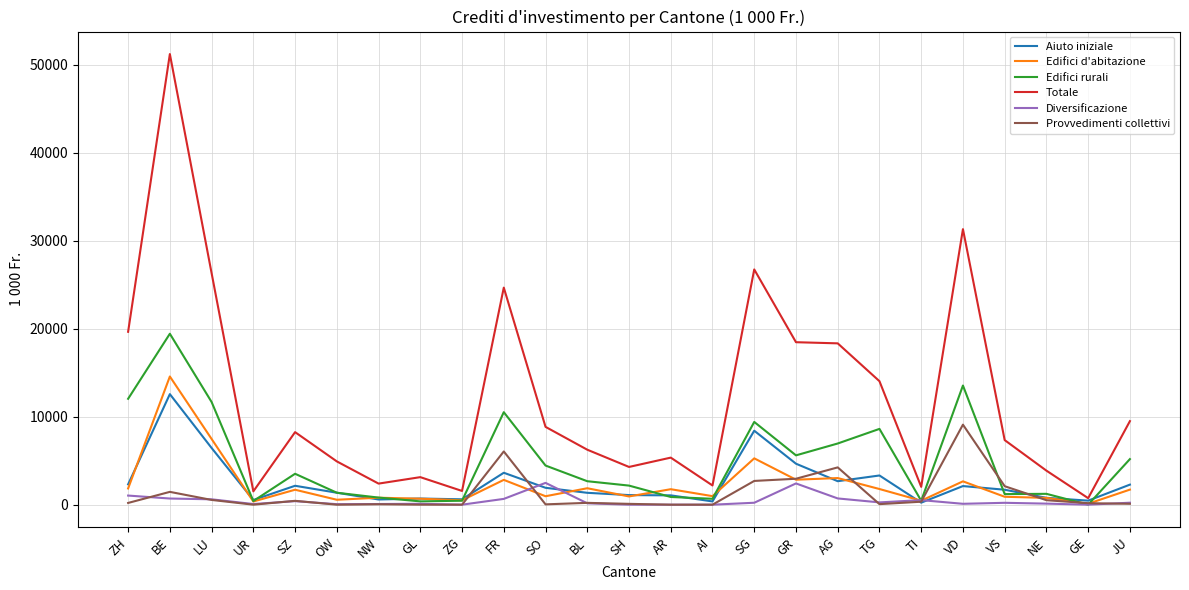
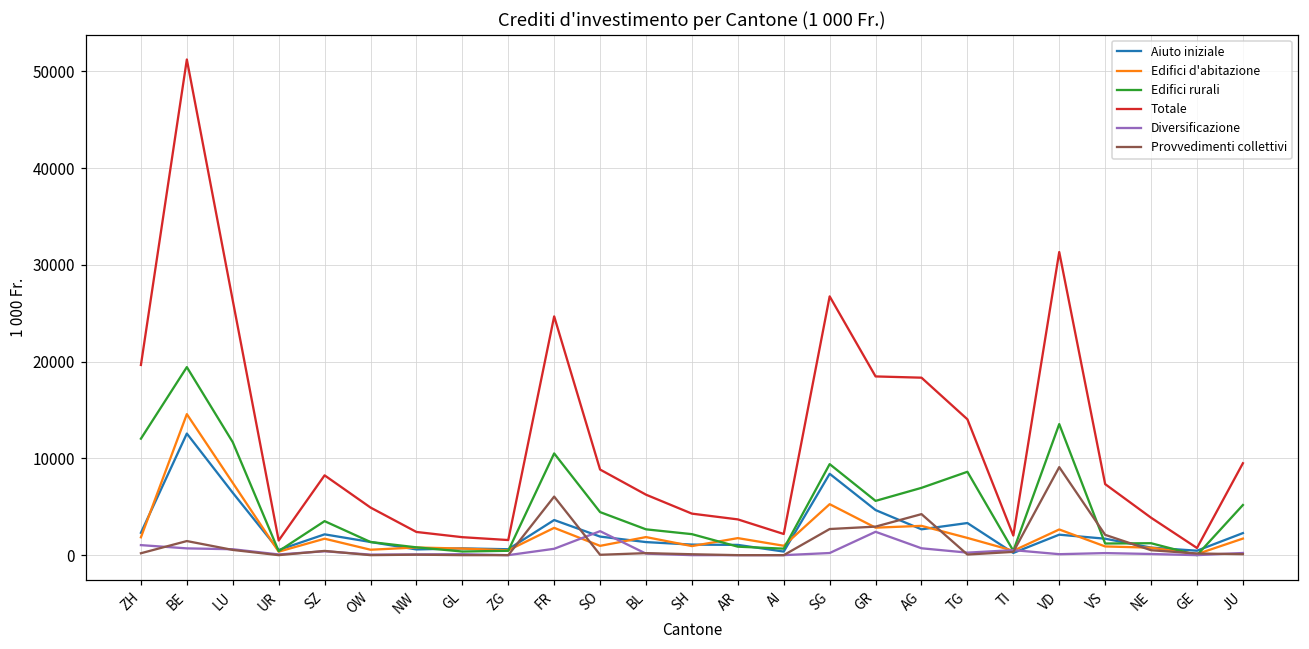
  {
    "Aiuto iniziale": {
      "ZH": 2000,
      "BE": 13000,
      "LU": 6000,
      "SZ": 2000,
      "FR": 4000,
      "SO": 2000,
      "BL": 1000,
      "AI": 0,
      "SG": 8000,
      "GR": 5000,
      "AG": 3000,
      "TG": 3000,
      "VD": 2000,
      "VS": 2000,
      "JU": 2000
    },
    "Edifici d'abitazione": {
      "ZH": 2000,
      "BE": 15000,
      "LU": 7000,
      "SZ": 2000,
      "OW": 1000,
      "FR": 3000,
      "SO": 1000,
      "BL": 2000,
      "AR": 2000,
      "AI": 1000,
      "SG": 5000,
      "AG": 3000,
      "TG": 2000,
      "VD": 3000,
      "VS": 1000,
      "JU": 2000
    },
    "Edifici rurali": {
      "ZH": 12000,
      "BE": 19000,
      "LU": 12000,
      "SZ": 4000,
      "FR": 11000,
      "SO": 4000,
      "BL": 3000,
      "SH": 2000,
      "AI": 1000,
      "SG": 9000,
      "GR": 6000,
      "AG": 7000,
      "TG": 9000,
      "VD": 14000,
      "VS": 1000,
      "NE": 1000,
      "JU": 5000
    },
    "Totale": {
      "ZH": 20000,
      "BE": 51000,
      "LU": 26000,
      "UR": 2000,
      "SZ": 8000,
      "OW": 5000,
      "NW": 2000,
-     "GL": 3000,
+     "GL": 2000,
      "ZG": 2000,
      "FR": 25000,
      "SO": 9000,
      "BL": 6000,
      "SH": 4000,
-     "AR": 5000,
+     "AR": 4000,
      "AI": 2000,
      "SG": 27000,
      "GR": 18000,
      "AG": 18000,
      "TG": 14000,
      "TI": 2000,
      "VD": 31000,
      "VS": 7000,
      "NE": 4000,
      "JU": 10000
    },
    "Diversificazione": {
      "ZH": 1000,
      "BE": 1000,
      "FR": 1000,
      "SO": 2000,
      "SG": 0,
      "GR": 2000,
      "AG": 1000,
      "VD": 0,
      "VS": 0,
      "NE": 0
    },
    "Provvedimenti collettivi": {
      "ZH": 0,
      "BE": 1000,
      "FR": 6000,
      "SO": 0,
      "SG": 3000,
      "AG": 4000,
      "VD": 9000,
      "VS": 2000
    }
  }
